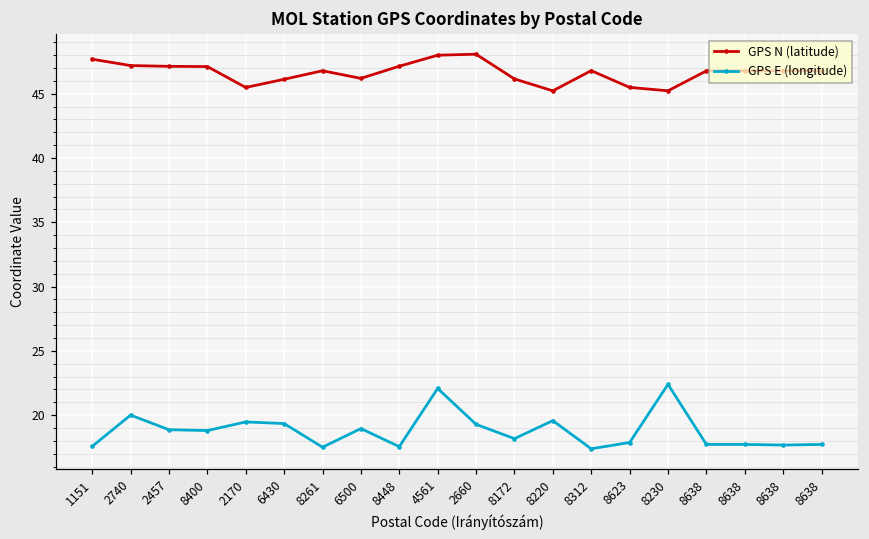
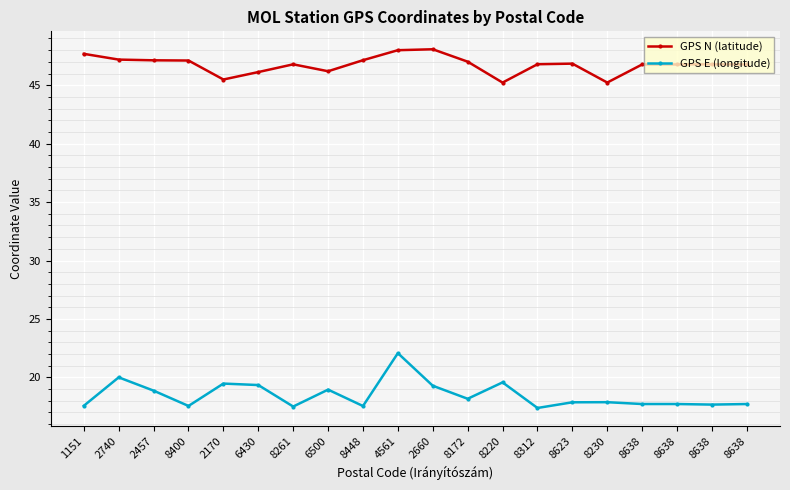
  {
    "GPS N (latitude)": {
      "1151": 47.7,
      "2740": 47.2,
      "2457": 47.1,
      "8400": 47.1,
      "2170": 45.5,
      "6430": 46.1,
      "8261": 46.8,
      "6500": 46.2,
      "8448": 47.1,
      "4561": 48.0,
      "2660": 48.1,
-     "8172": 46.2,
+     "8172": 47.0,
      "8220": 45.2,
      "8312": 46.8,
-     "8623": 45.5,
+     "8623": 46.8,
      "8230": 45.2
    },
    "GPS E (longitude)": {
      "1151": 17.6,
      "2740": 20.0,
      "2457": 18.9,
-     "8400": 18.8,
+     "8400": 17.6,
      "2170": 19.5,
      "6430": 19.3,
      "8261": 17.5,
      "6500": 19.0,
      "8448": 17.6,
      "4561": 22.1,
      "2660": 19.3,
      "8172": 18.2,
      "8220": 19.6,
      "8312": 17.4,
      "8623": 17.9,
-     "8230": 22.4
+     "8230": 17.9
    }
  }
